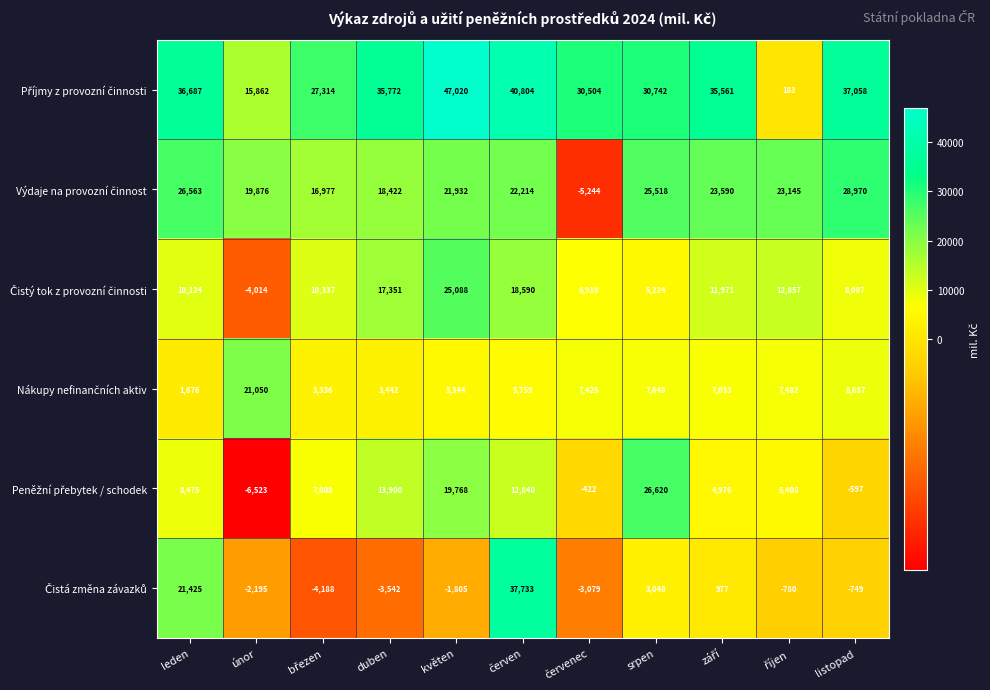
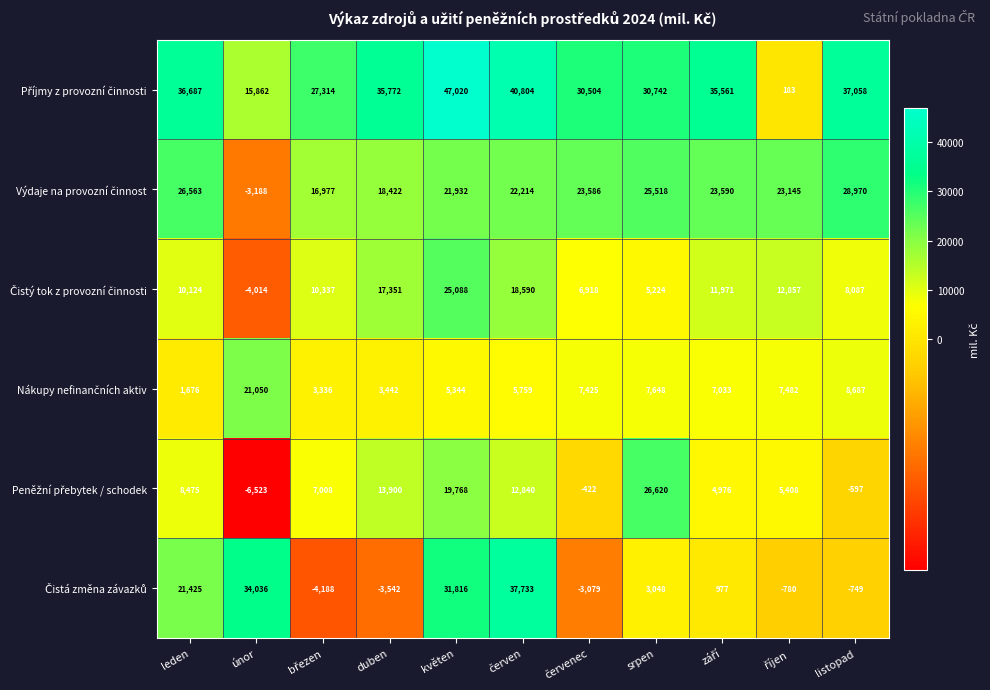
  {
    "Příjmy z provozní činnosti": {
      "leden": "36,687",
      "únor": "15,862",
      "březen": "27,314",
      "duben": "35,772",
      "květen": "47,020",
      "červen": "40,804",
      "červenec": "30,504",
      "srpen": "30,742",
      "září": "35,561",
      "říjen": "183",
      "listopad": "37,058"
    },
    "Výdaje na provozní činnost": {
      "leden": "26,563",
-     "únor": "19,876",
+     "únor": "-3,188",
      "březen": "16,977",
      "duben": "18,422",
      "květen": "21,932",
      "červen": "22,214",
-     "červenec": "-5,244",
+     "červenec": "23,586",
      "srpen": "25,518",
      "září": "23,590",
      "říjen": "23,145",
      "listopad": "28,970"
    },
    "Čistý tok z provozní činnosti": {
      "leden": "10,124",
      "únor": "-4,014",
      "březen": "10,337",
      "duben": "17,351",
      "květen": "25,088",
      "červen": "18,590",
      "červenec": "6,918",
      "srpen": "5,224",
      "září": "11,971",
      "říjen": "12,857",
      "listopad": "8,087"
    },
    "Nákupy nefinančních aktiv": {
      "leden": "1,676",
      "únor": "21,050",
      "březen": "3,336",
      "duben": "3,442",
      "květen": "5,344",
      "červen": "5,759",
      "červenec": "7,425",
      "srpen": "7,648",
      "září": "7,033",
      "říjen": "7,482",
      "listopad": "8,687"
    },
    "Peněžní přebytek / schodek": {
      "leden": "8,475",
      "únor": "-6,523",
      "březen": "7,008",
      "duben": "13,900",
      "květen": "19,768",
      "červen": "12,840",
      "červenec": "-422",
      "srpen": "26,620",
      "září": "4,976",
      "říjen": "5,408",
      "listopad": "-597"
    },
    "Čistá změna závazků": {
      "leden": "21,425",
-     "únor": "-2,195",
+     "únor": "34,036",
      "březen": "-4,188",
      "duben": "-3,542",
-     "květen": "-1,805",
+     "květen": "31,816",
      "červen": "37,733",
      "červenec": "-3,079",
      "srpen": "3,048",
      "září": "977",
      "říjen": "-780",
      "listopad": "-749"
    }
  }
